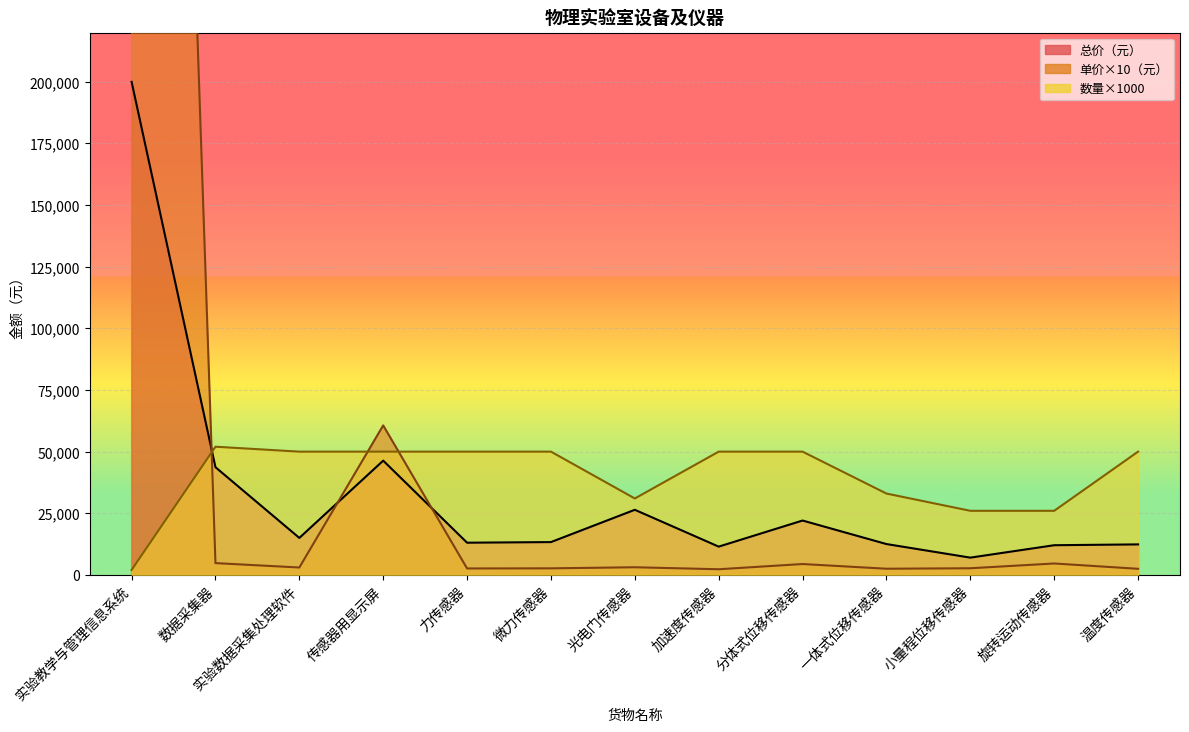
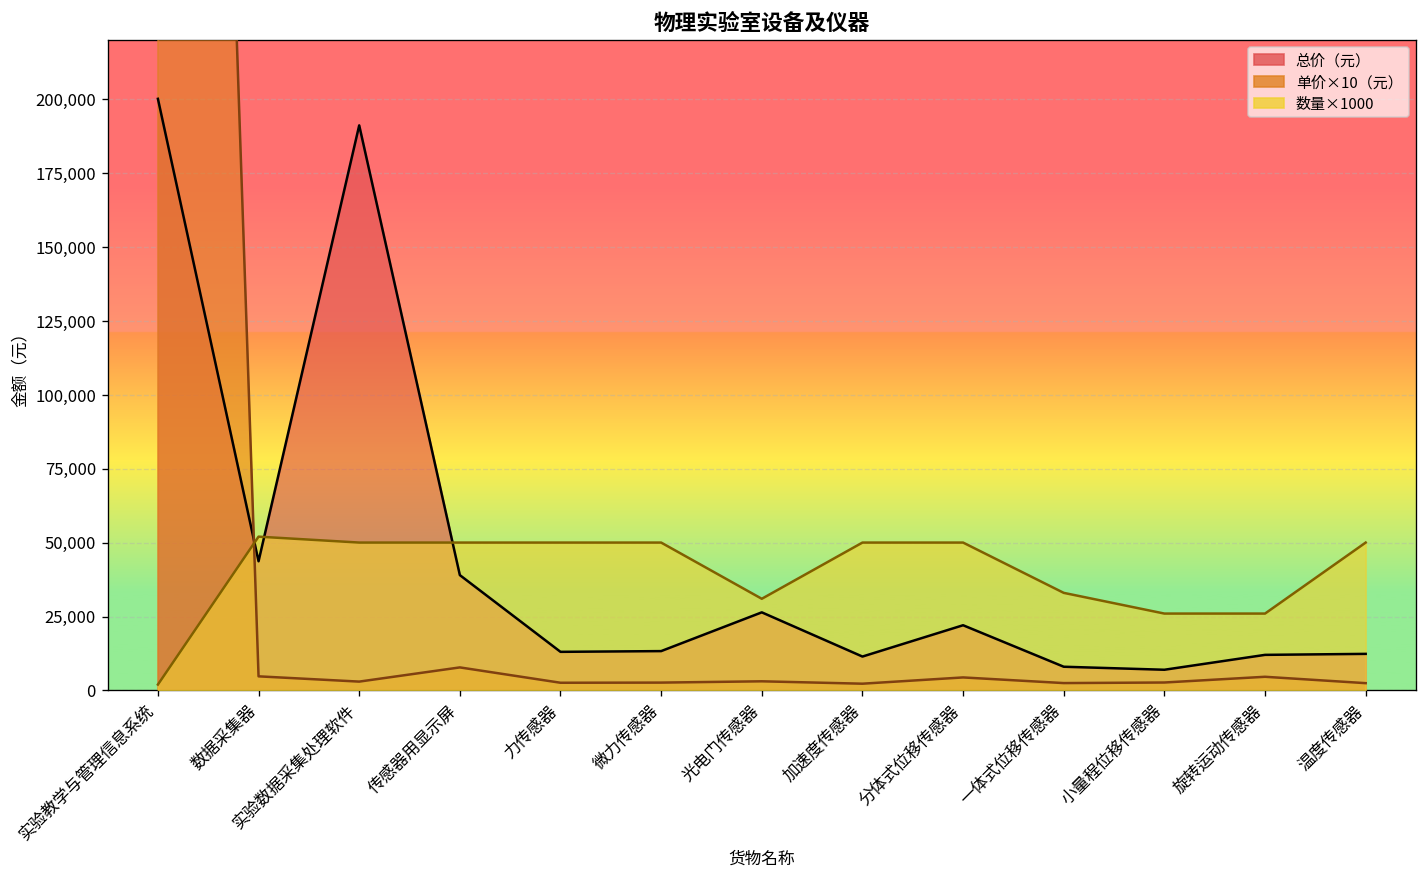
  {
    "总价（元）": {
      "实验教学与管理信息系统": "200,000",
      "数据采集器": "44,000",
-     "实验数据采集处理软件": "15,000",
-     "传感器用显示屏": "46,000",
+     "实验数据采集处理软件": "191,000",
+     "传感器用显示屏": "39,000",
      "力传感器": "13,000",
      "微力传感器": "13,000",
      "光电门传感器": "26,000",
      "加速度传感器": "11,000",
      "分体式位移传感器": "22,000",
-     "一体式位移传感器": "13,000",
+     "一体式位移传感器": "8,000",
      "小量程位移传感器": "7,000",
      "旋转运动传感器": "12,000",
      "温度传感器": "12,000"
    },
    "单价×10（元）": {
      "数据采集器": "5,000",
      "实验数据采集处理软件": "3,000",
-     "传感器用显示屏": "61,000",
+     "传感器用显示屏": "8,000",
      "力传感器": "3,000",
      "微力传感器": "3,000",
      "光电门传感器": "3,000",
      "加速度传感器": "2,000",
      "分体式位移传感器": "4,000",
      "一体式位移传感器": "3,000",
      "小量程位移传感器": "3,000",
      "旋转运动传感器": "5,000",
      "温度传感器": "2,000"
    },
    "数量×1000": {
      "实验教学与管理信息系统": "2,000",
      "数据采集器": "52,000",
      "实验数据采集处理软件": "50,000",
      "传感器用显示屏": "50,000",
      "力传感器": "50,000",
      "微力传感器": "50,000",
      "光电门传感器": "31,000",
      "加速度传感器": "50,000",
      "分体式位移传感器": "50,000",
      "一体式位移传感器": "33,000",
      "小量程位移传感器": "26,000",
      "旋转运动传感器": "26,000",
      "温度传感器": "50,000"
    }
  }
